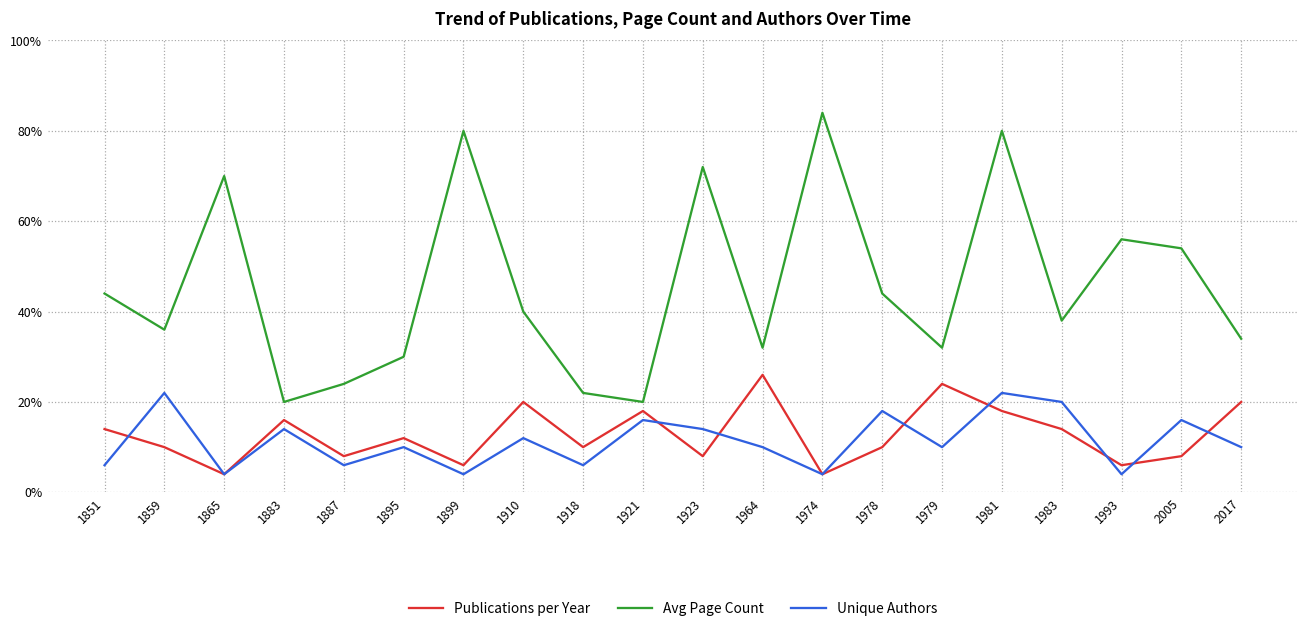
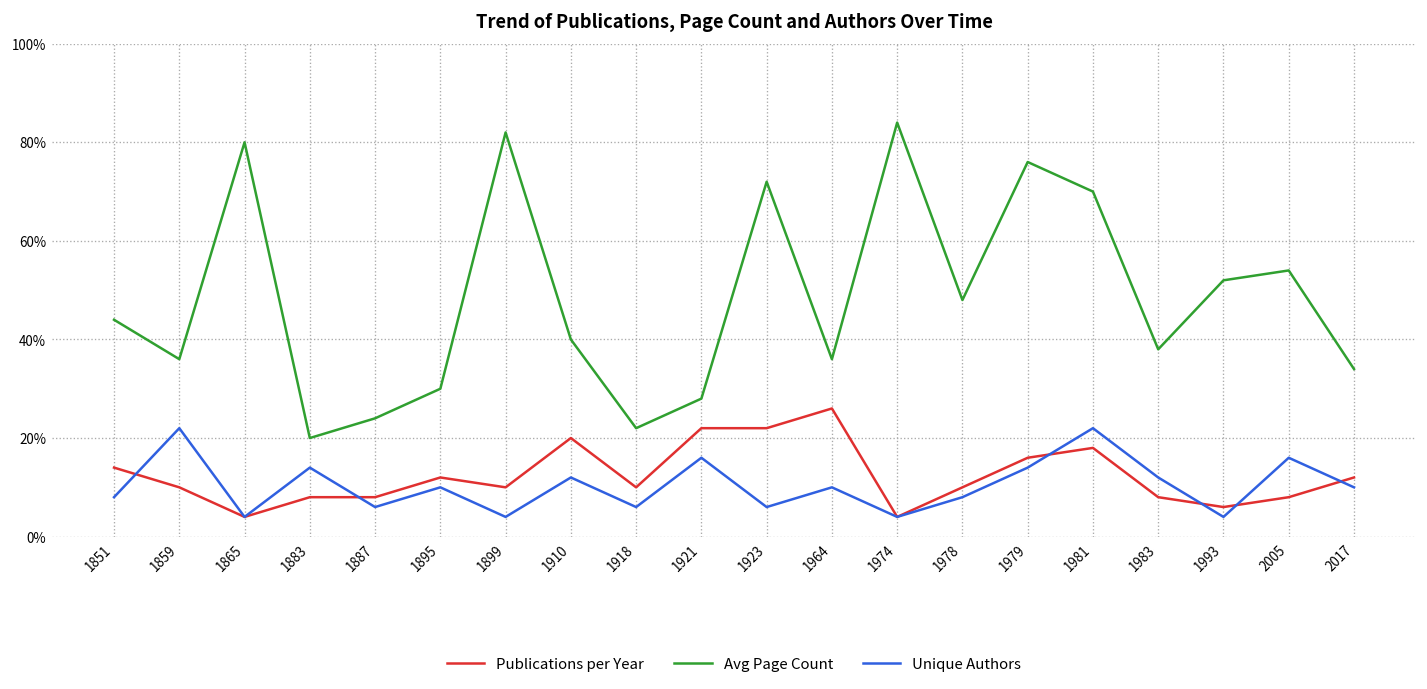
  {
    "Publications per Year": {
      "1851": "14%",
      "1859": "10%",
-     "1883": "16%",
+     "1883": "8%",
      "1887": "8%",
      "1895": "12%",
-     "1899": "6%",
+     "1899": "10%",
      "1910": "20%",
      "1918": "10%",
-     "1921": "18%",
-     "1923": "8%",
+     "1921": "22%",
+     "1923": "22%",
      "1964": "26%",
      "1978": "10%",
-     "1979": "24%",
+     "1979": "16%",
      "1981": "18%",
-     "1983": "14%",
+     "1983": "8%",
      "1993": "6%",
      "2005": "8%",
-     "2017": "20%"
+     "2017": "12%"
    },
    "Avg Page Count": {
      "1851": "44%",
      "1859": "36%",
-     "1865": "70%",
+     "1865": "80%",
      "1883": "20%",
      "1887": "24%",
      "1895": "30%",
-     "1899": "80%",
+     "1899": "82%",
      "1910": "40%",
      "1918": "22%",
-     "1921": "20%",
+     "1921": "28%",
      "1923": "72%",
-     "1964": "32%",
+     "1964": "36%",
      "1974": "84%",
-     "1978": "44%",
-     "1979": "32%",
-     "1981": "80%",
+     "1978": "48%",
+     "1979": "76%",
+     "1981": "70%",
      "1983": "38%",
-     "1993": "56%",
+     "1993": "52%",
      "2005": "54%",
      "2017": "34%"
    },
    "Unique Authors": {
-     "1851": "6%",
+     "1851": "8%",
      "1859": "22%",
      "1883": "14%",
      "1887": "6%",
      "1895": "10%",
      "1899": "4%",
      "1910": "12%",
      "1918": "6%",
      "1921": "16%",
-     "1923": "14%",
+     "1923": "6%",
      "1964": "10%",
-     "1978": "18%",
-     "1979": "10%",
+     "1978": "8%",
+     "1979": "14%",
      "1981": "22%",
-     "1983": "20%",
+     "1983": "12%",
      "1993": "4%",
      "2005": "16%",
      "2017": "10%"
    }
  }
